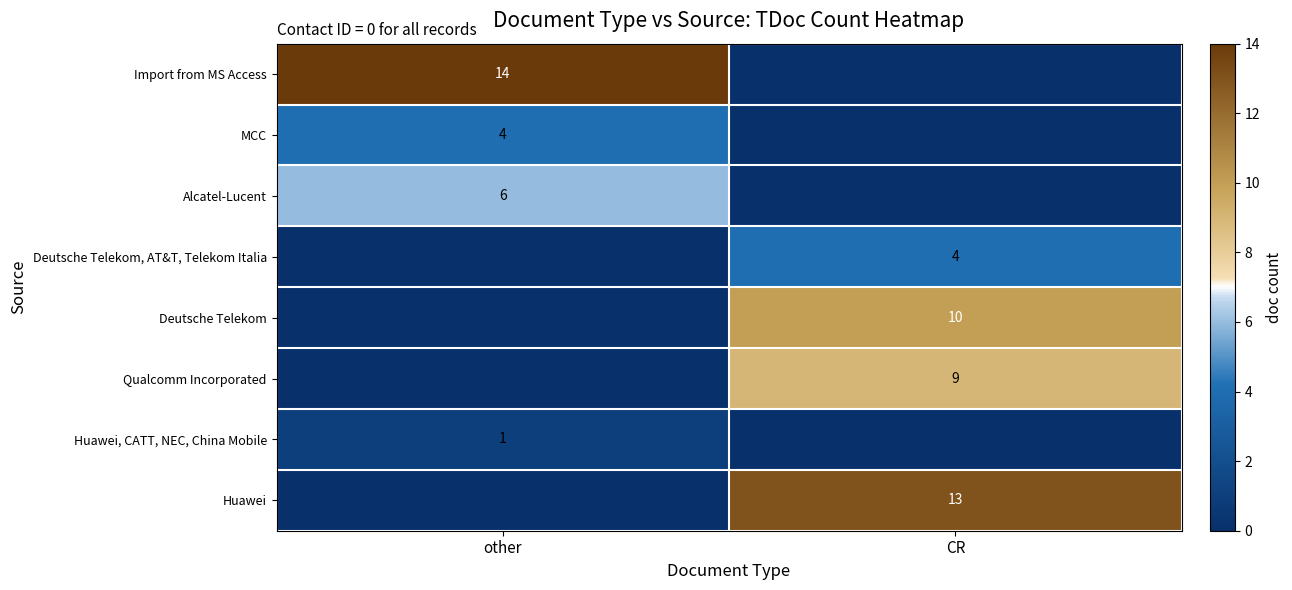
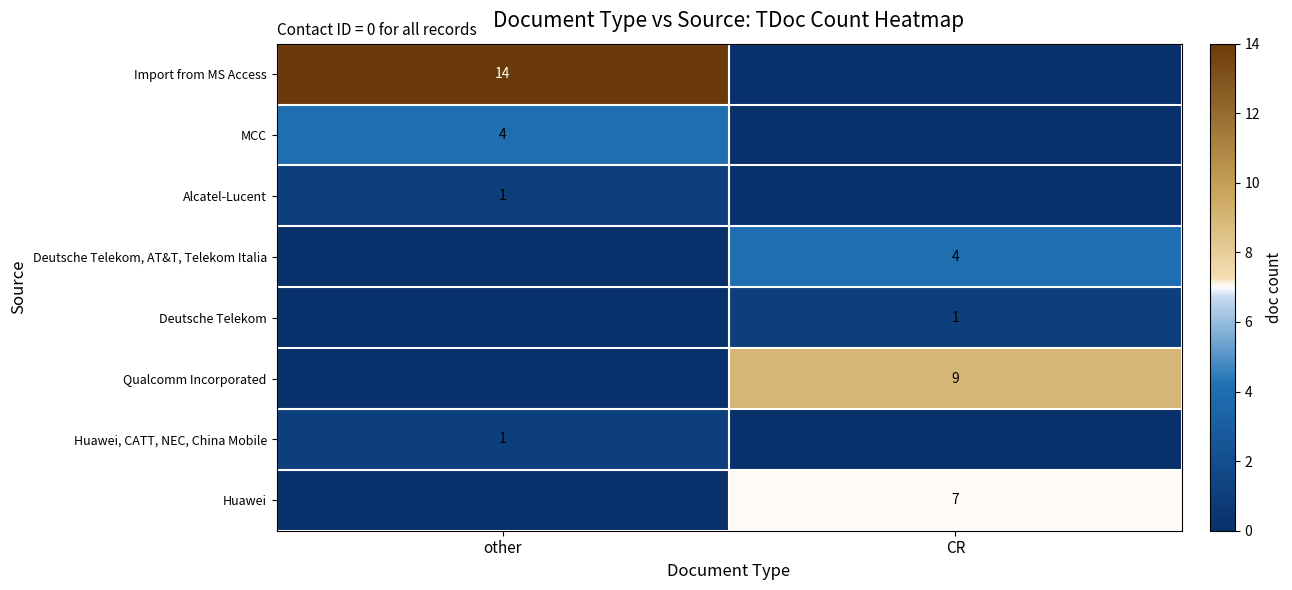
  {
    "Import from MS Access": {
      "other": 14
    },
    "MCC": {
      "other": 4
    },
    "Alcatel-Lucent": {
-     "other": 6
+     "other": 1
    },
    "Deutsche Telekom, AT&T, Telekom Italia": {
      "CR": 4
    },
    "Deutsche Telekom": {
-     "CR": 10
+     "CR": 1
    },
    "Qualcomm Incorporated": {
      "CR": 9
    },
    "Huawei, CATT, NEC, China Mobile": {
      "other": 1
    },
    "Huawei": {
-     "CR": 13
+     "CR": 7
    }
  }
